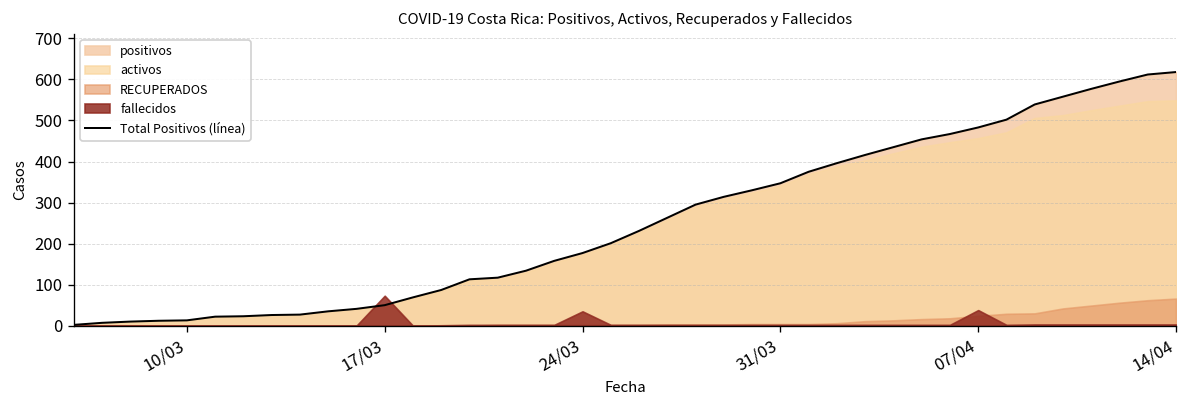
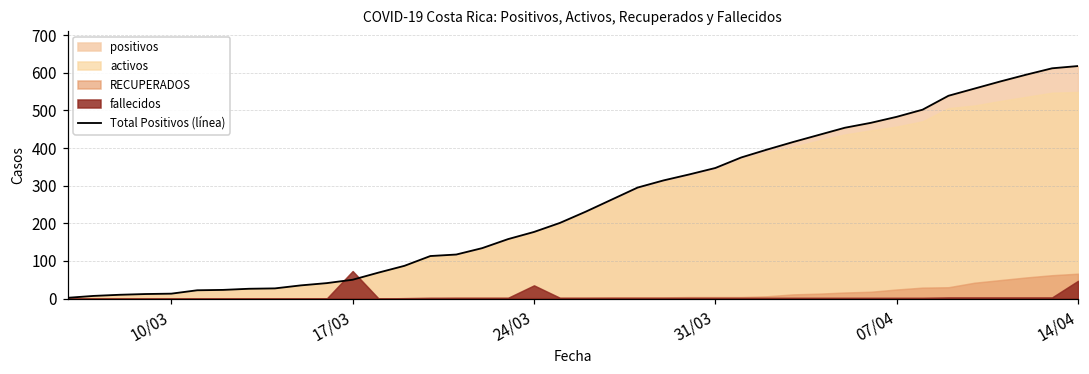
  {
    "fallecidos": {
      "17/03": 70,
      "24/03": 40,
-     "07/04": 40,
-     "14/04": 0
+     "07/04": 0,
+     "14/04": 50
    }
  }
